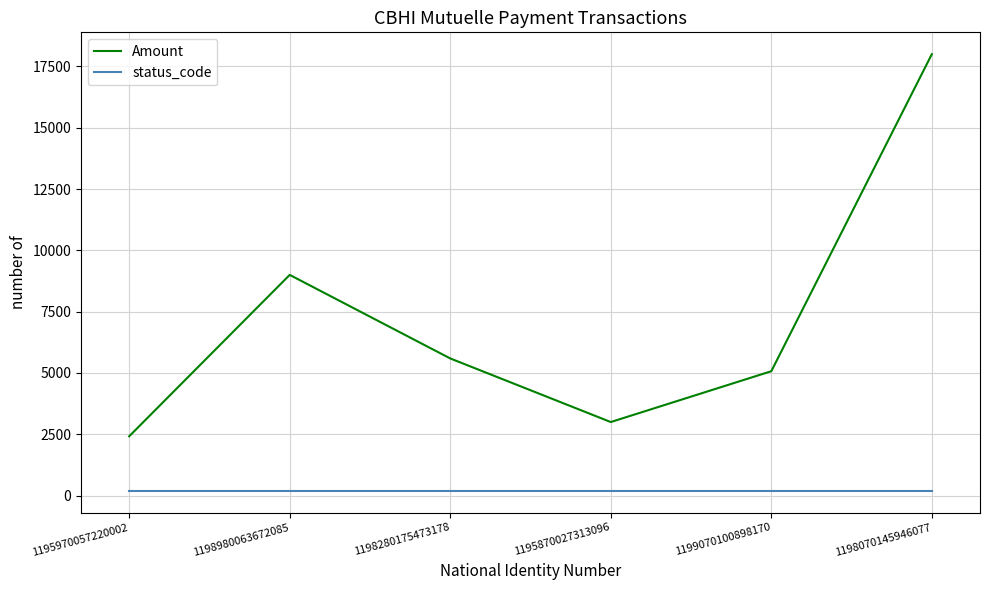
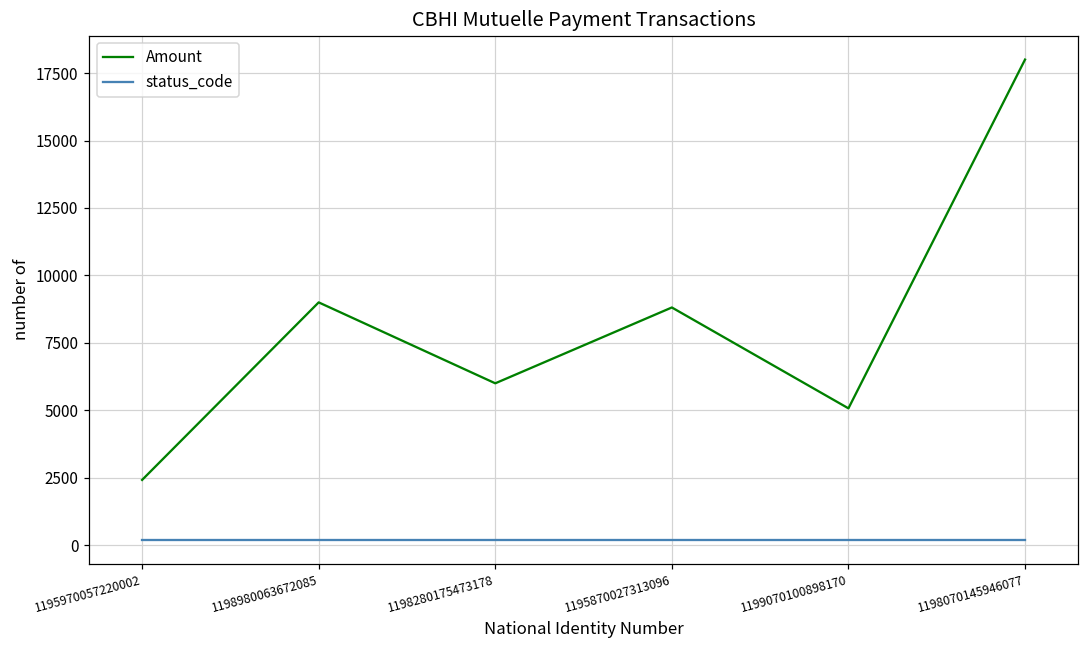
  {
    "Amount": {
      "1195970057220002": 2400,
      "1198980063672085": 9000,
-     "1198280175473178": 5600,
-     "1195870027313096": 3000,
+     "1198280175473178": 6000,
+     "1195870027313096": 8800,
      "1199070100898170": 5100,
      "1198070145946077": 18000
    },
    "status_code": {
      "1195970057220002": 200,
      "1198980063672085": 200,
      "1198280175473178": 200,
      "1195870027313096": 200,
      "1199070100898170": 200,
      "1198070145946077": 200
    }
  }
